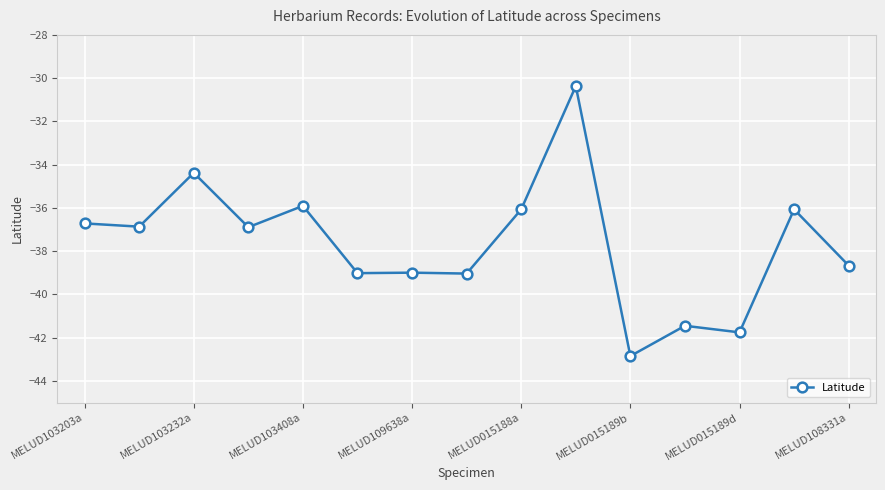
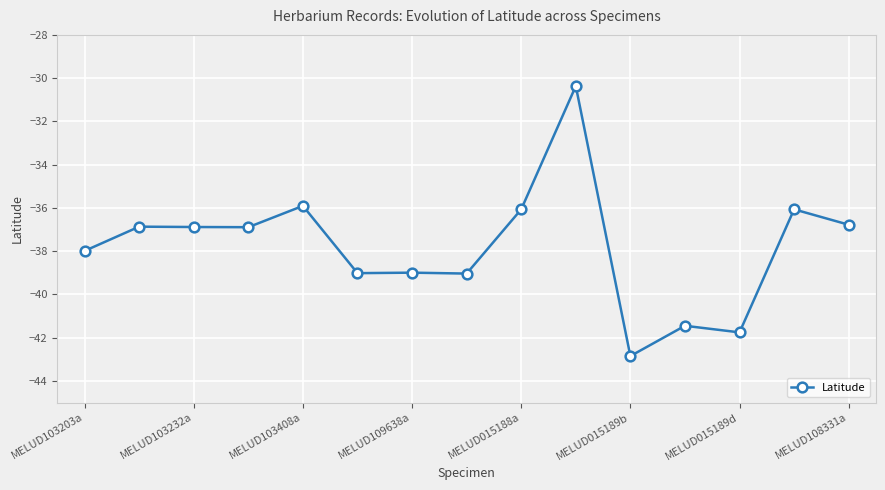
  {
-   "MELUD103203a": -36.7,
-   "MELUD103232a": -34.4,
+   "MELUD103203a": -38.0,
+   "MELUD103232a": -36.9,
    "MELUD103408a": -35.9,
    "MELUD109638a": -39.0,
    "MELUD015188a": -36.1,
    "MELUD015189b": -42.9,
    "MELUD015189d": -41.8,
-   "MELUD108331a": -38.7
+   "MELUD108331a": -36.8
  }
